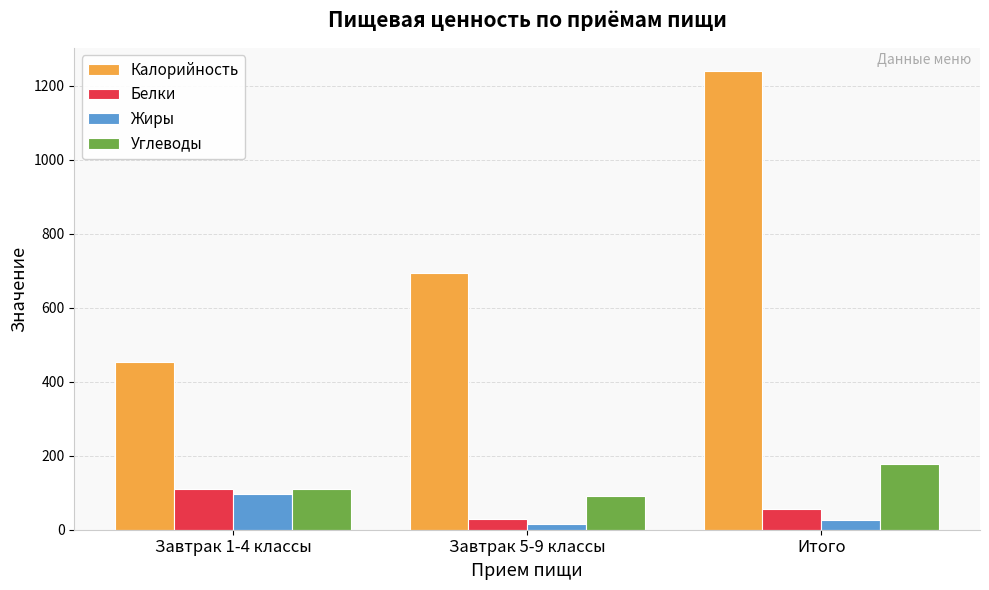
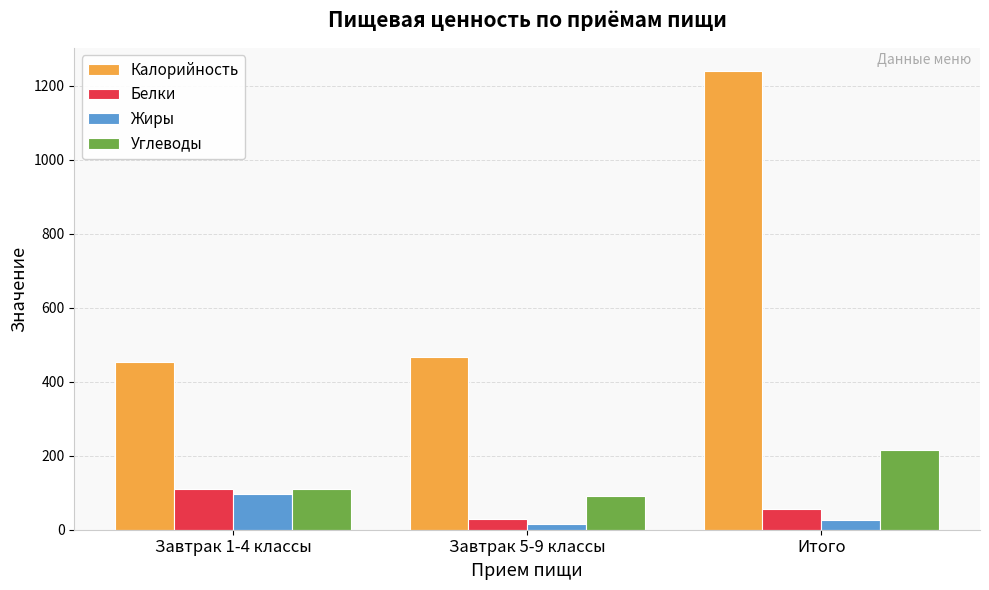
  {
    "Калорийность": {
      "Завтрак 1-4 классы": 450,
-     "Завтрак 5-9 классы": 690,
+     "Завтрак 5-9 классы": 470,
      "Итого": 1240
    },
    "Белки": {
      "Завтрак 1-4 классы": 110,
      "Завтрак 5-9 классы": 30,
      "Итого": 60
    },
    "Жиры": {
      "Завтрак 1-4 классы": 100,
      "Завтрак 5-9 классы": 10,
      "Итого": 30
    },
    "Углеводы": {
      "Завтрак 1-4 классы": 110,
      "Завтрак 5-9 классы": 90,
-     "Итого": 180
+     "Итого": 210
    }
  }
